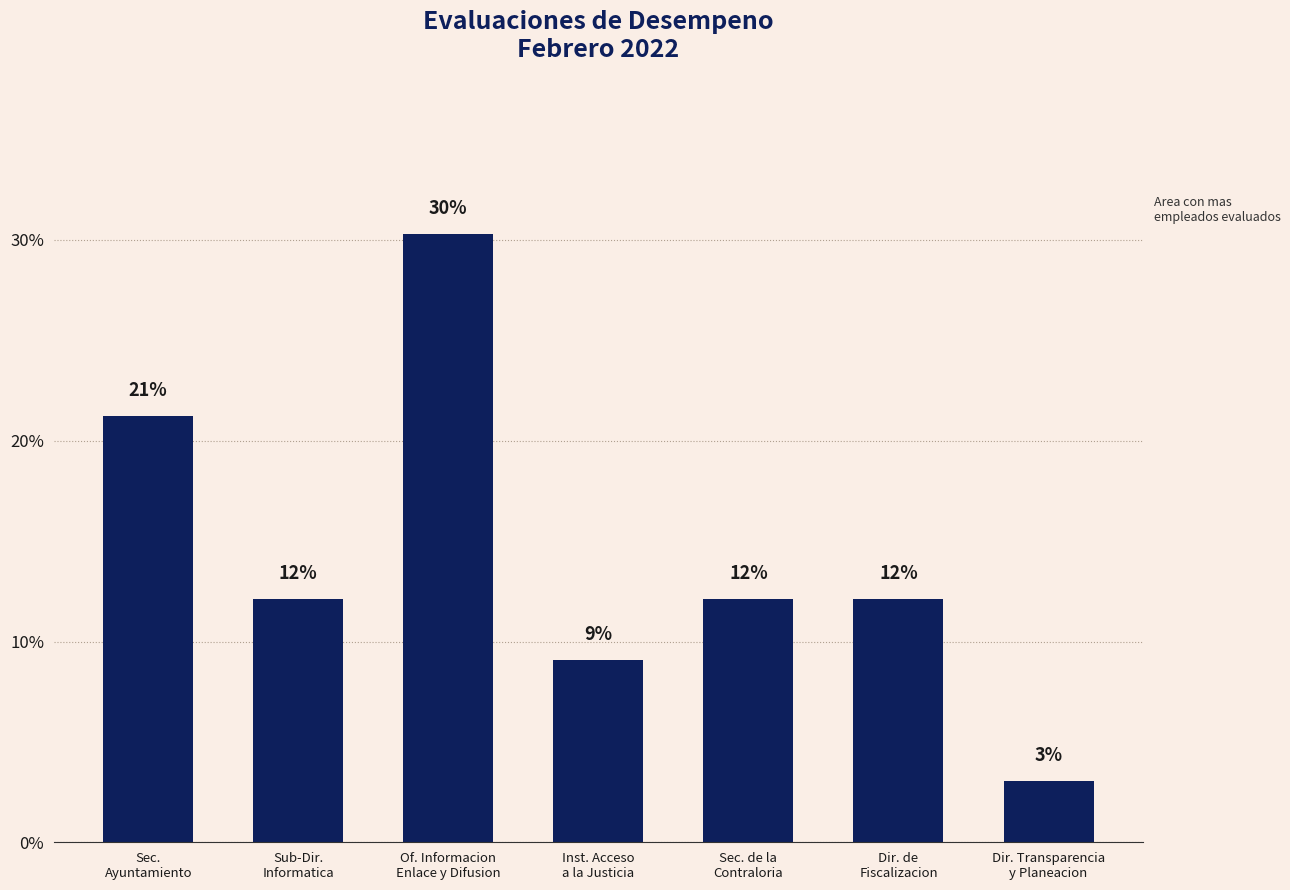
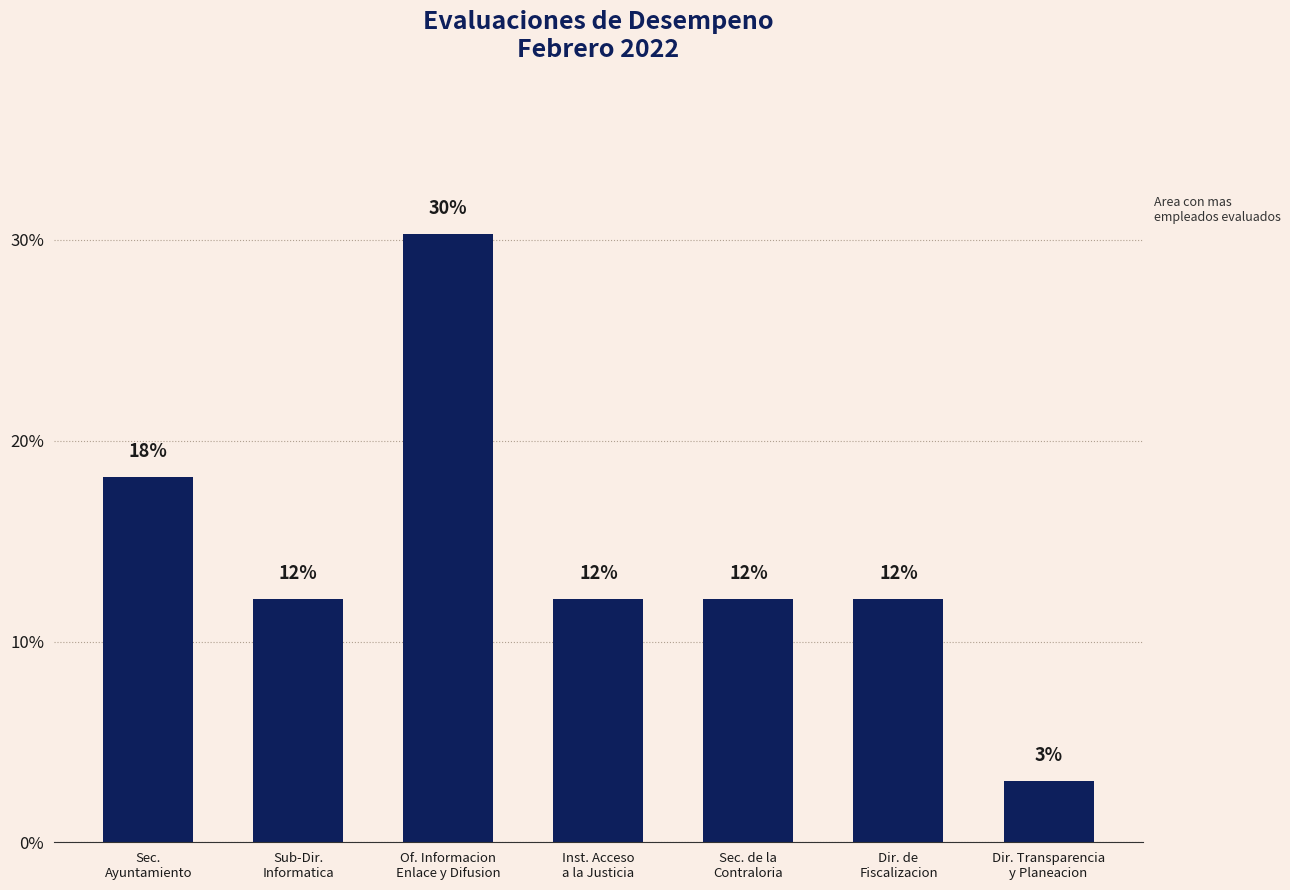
  {
-   "Sec. Ayuntamiento": "21%",
+   "Sec. Ayuntamiento": "18%",
    "Sub-Dir. Informatica": "12%",
    "Of. Informacion Enlace y Difusion": "30%",
-   "Inst. Acceso a la Justicia": "9%",
+   "Inst. Acceso a la Justicia": "12%",
    "Sec. de la Contraloria": "12%",
    "Dir. de Fiscalizacion": "12%",
    "Dir. Transparencia y Planeacion": "3%"
  }
